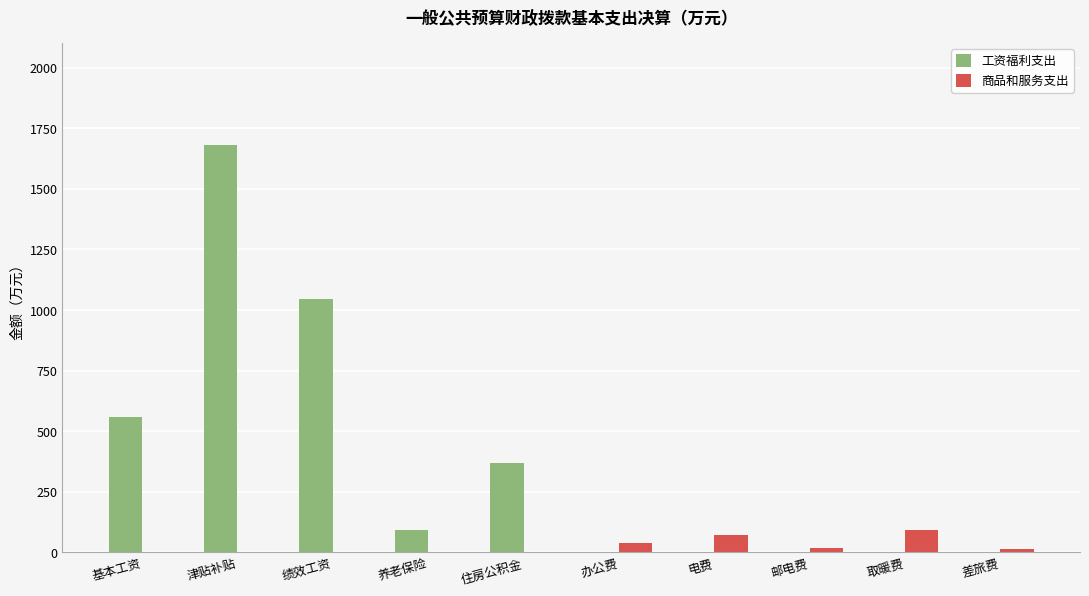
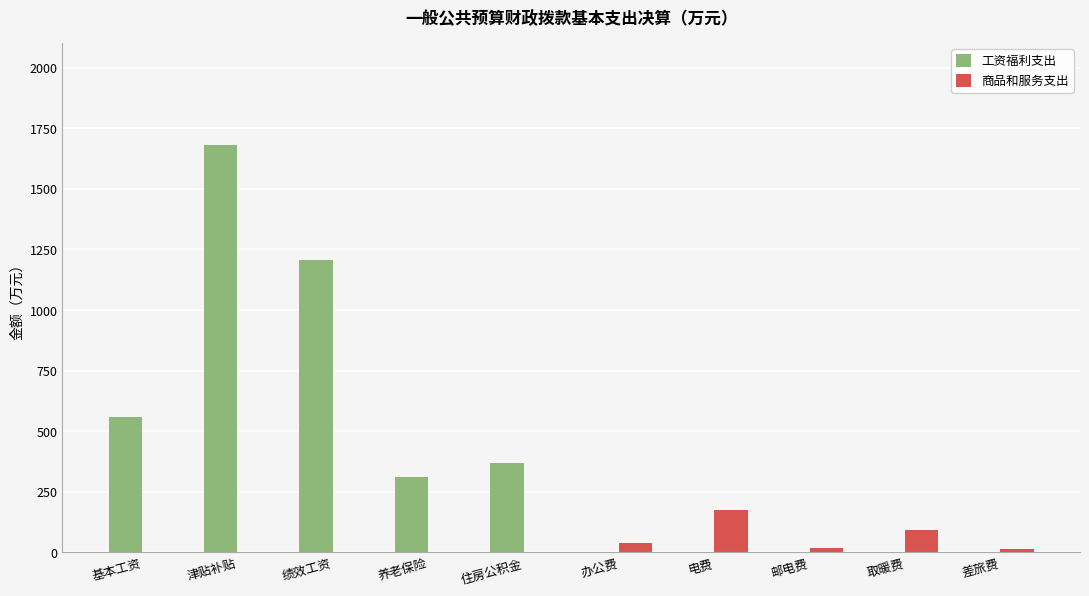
  {
    "工资福利支出": {
      "基本工资": 560,
      "津贴补贴": 1680,
-     "绩效工资": 1050,
-     "养老保险": 90,
+     "绩效工资": 1210,
+     "养老保险": 310,
      "住房公积金": 370,
      "办公费": 0,
      "电费": 0,
      "邮电费": 0,
      "取暖费": 0,
      "差旅费": 0
    },
    "商品和服务支出": {
      "基本工资": 0,
      "津贴补贴": 0,
      "绩效工资": 0,
      "养老保险": 0,
      "住房公积金": 0,
      "办公费": 40,
-     "电费": 70,
+     "电费": 170,
      "邮电费": 20,
      "取暖费": 90,
      "差旅费": 10
    }
  }
